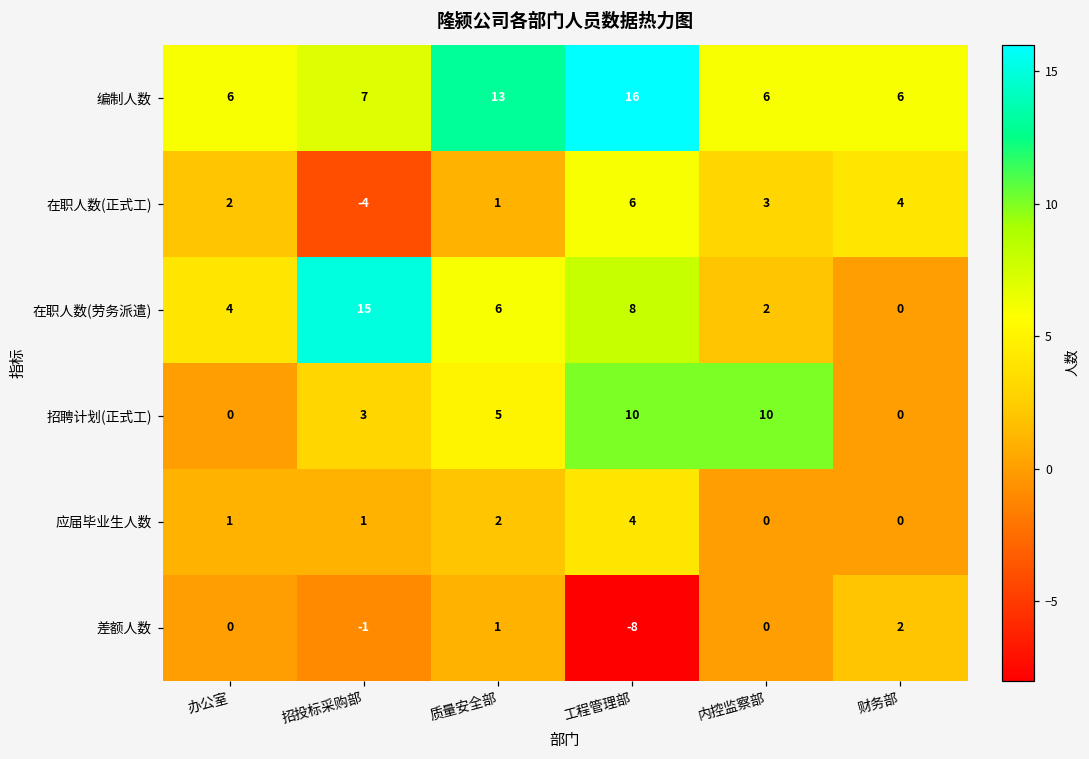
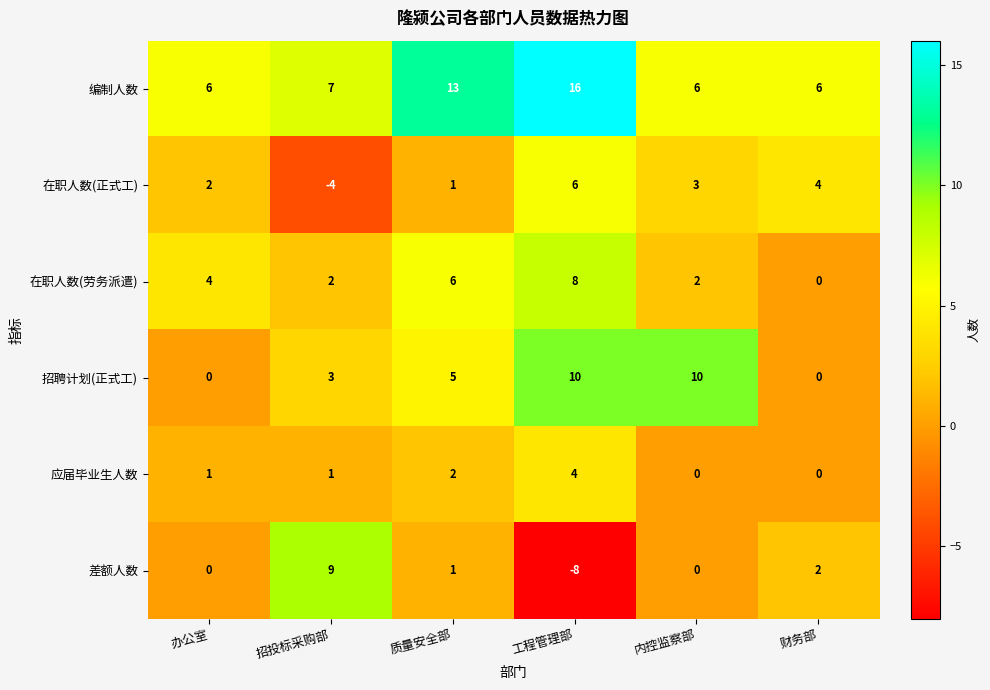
  {
    "编制人数": {
      "办公室": 6,
      "招投标采购部": 7,
      "质量安全部": 13,
      "工程管理部": 16,
      "内控监察部": 6,
      "财务部": 6
    },
    "在职人数(正式工)": {
      "办公室": 2,
      "招投标采购部": -4,
      "质量安全部": 1,
      "工程管理部": 6,
      "内控监察部": 3,
      "财务部": 4
    },
    "在职人数(劳务派遣)": {
      "办公室": 4,
-     "招投标采购部": 15,
+     "招投标采购部": 2,
      "质量安全部": 6,
      "工程管理部": 8,
      "内控监察部": 2,
      "财务部": 0
    },
    "招聘计划(正式工)": {
      "办公室": 0,
      "招投标采购部": 3,
      "质量安全部": 5,
      "工程管理部": 10,
      "内控监察部": 10,
      "财务部": 0
    },
    "应届毕业生人数": {
      "办公室": 1,
      "招投标采购部": 1,
      "质量安全部": 2,
      "工程管理部": 4,
      "内控监察部": 0,
      "财务部": 0
    },
    "差额人数": {
      "办公室": 0,
-     "招投标采购部": -1,
+     "招投标采购部": 9,
      "质量安全部": 1,
      "工程管理部": -8,
      "内控监察部": 0,
      "财务部": 2
    }
  }
